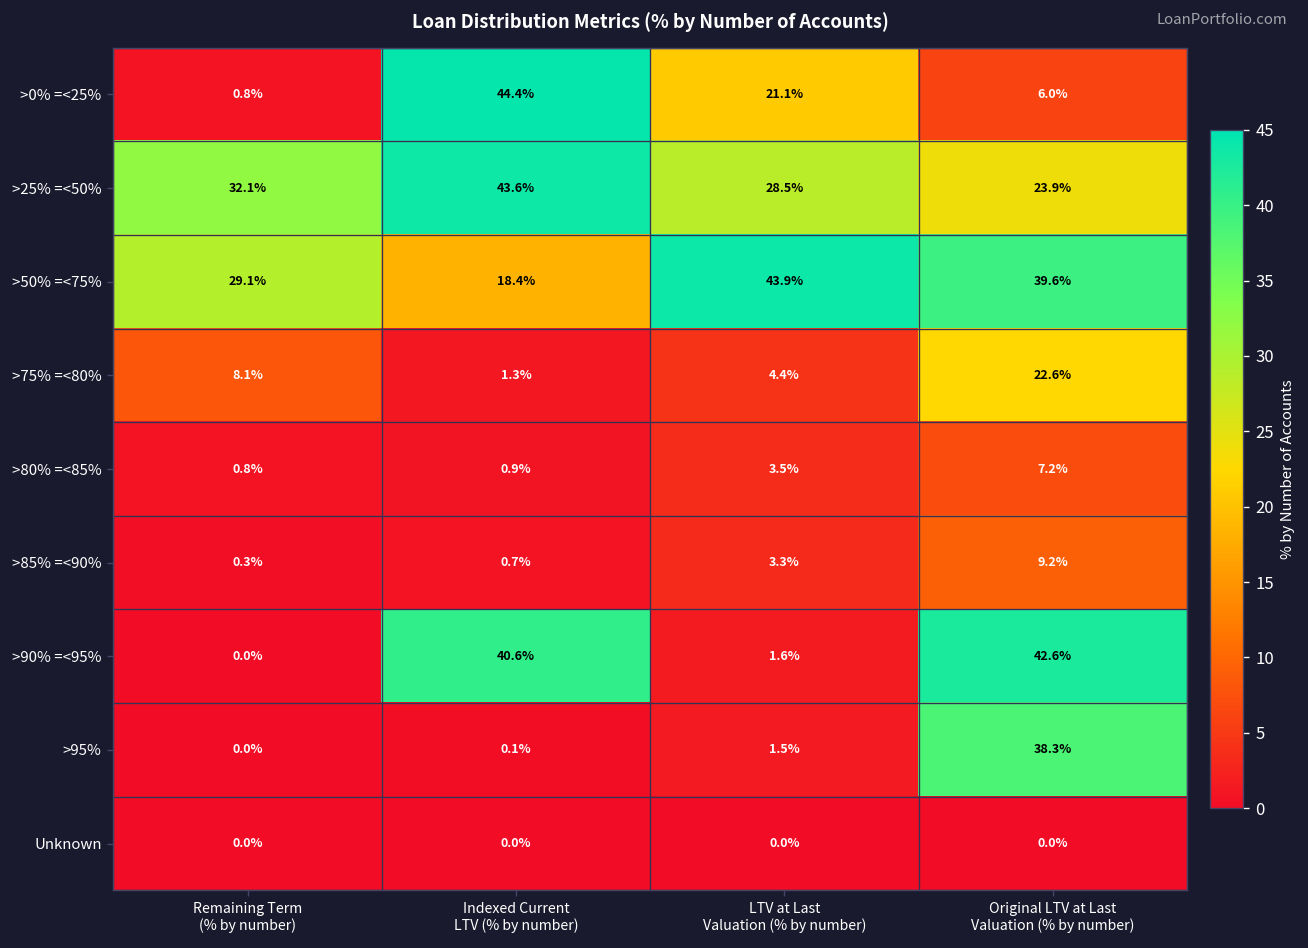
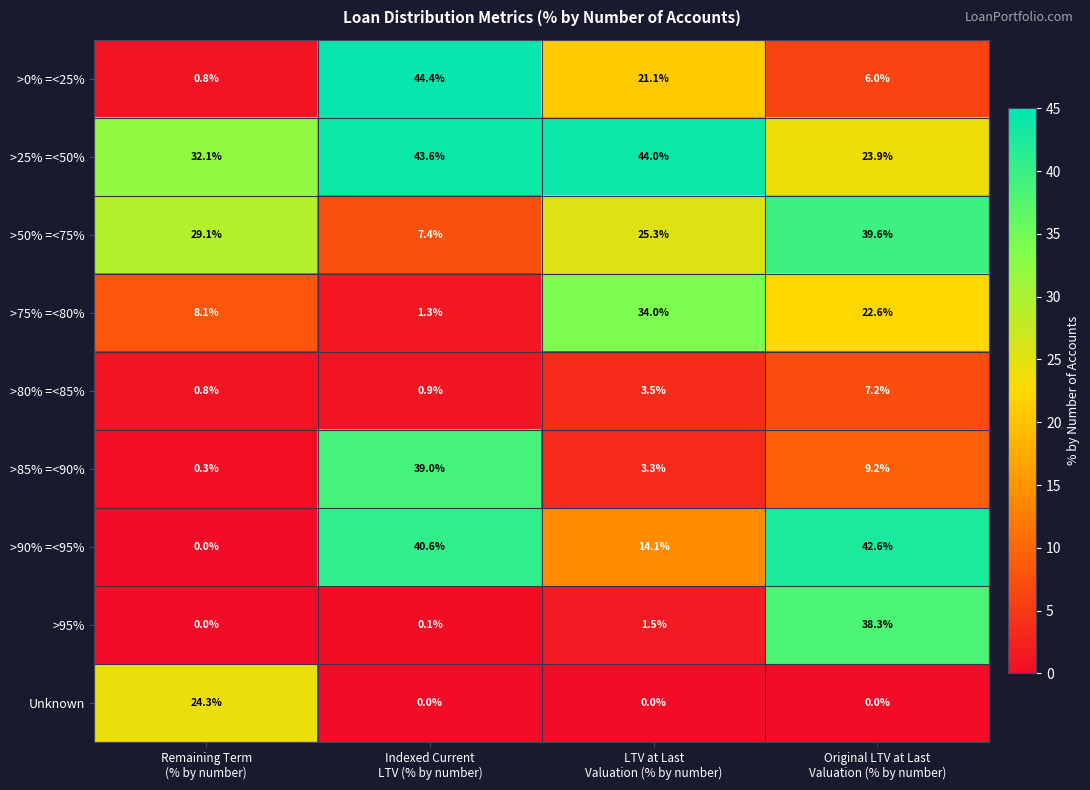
  {
    ">0% =<25%": {
      "Remaining Term (% by number)": "0.8%",
      "Indexed Current LTV (% by number)": "44.4%",
      "LTV at Last Valuation (% by number)": "21.1%",
      "Original LTV at Last Valuation (% by number)": "6.0%"
    },
    ">25% =<50%": {
      "Remaining Term (% by number)": "32.1%",
      "Indexed Current LTV (% by number)": "43.6%",
-     "LTV at Last Valuation (% by number)": "28.5%",
+     "LTV at Last Valuation (% by number)": "44.0%",
      "Original LTV at Last Valuation (% by number)": "23.9%"
    },
    ">50% =<75%": {
      "Remaining Term (% by number)": "29.1%",
-     "Indexed Current LTV (% by number)": "18.4%",
-     "LTV at Last Valuation (% by number)": "43.9%",
+     "Indexed Current LTV (% by number)": "7.4%",
+     "LTV at Last Valuation (% by number)": "25.3%",
      "Original LTV at Last Valuation (% by number)": "39.6%"
    },
    ">75% =<80%": {
      "Remaining Term (% by number)": "8.1%",
      "Indexed Current LTV (% by number)": "1.3%",
-     "LTV at Last Valuation (% by number)": "4.4%",
+     "LTV at Last Valuation (% by number)": "34.0%",
      "Original LTV at Last Valuation (% by number)": "22.6%"
    },
    ">80% =<85%": {
      "Remaining Term (% by number)": "0.8%",
      "Indexed Current LTV (% by number)": "0.9%",
      "LTV at Last Valuation (% by number)": "3.5%",
      "Original LTV at Last Valuation (% by number)": "7.2%"
    },
    ">85% =<90%": {
      "Remaining Term (% by number)": "0.3%",
-     "Indexed Current LTV (% by number)": "0.7%",
+     "Indexed Current LTV (% by number)": "39.0%",
      "LTV at Last Valuation (% by number)": "3.3%",
      "Original LTV at Last Valuation (% by number)": "9.2%"
    },
    ">90% =<95%": {
      "Remaining Term (% by number)": "0.0%",
      "Indexed Current LTV (% by number)": "40.6%",
-     "LTV at Last Valuation (% by number)": "1.6%",
+     "LTV at Last Valuation (% by number)": "14.1%",
      "Original LTV at Last Valuation (% by number)": "42.6%"
    },
    ">95%": {
      "Remaining Term (% by number)": "0.0%",
      "Indexed Current LTV (% by number)": "0.1%",
      "LTV at Last Valuation (% by number)": "1.5%",
      "Original LTV at Last Valuation (% by number)": "38.3%"
    },
    "Unknown": {
-     "Remaining Term (% by number)": "0.0%",
+     "Remaining Term (% by number)": "24.3%",
      "Indexed Current LTV (% by number)": "0.0%",
      "LTV at Last Valuation (% by number)": "0.0%",
      "Original LTV at Last Valuation (% by number)": "0.0%"
    }
  }
